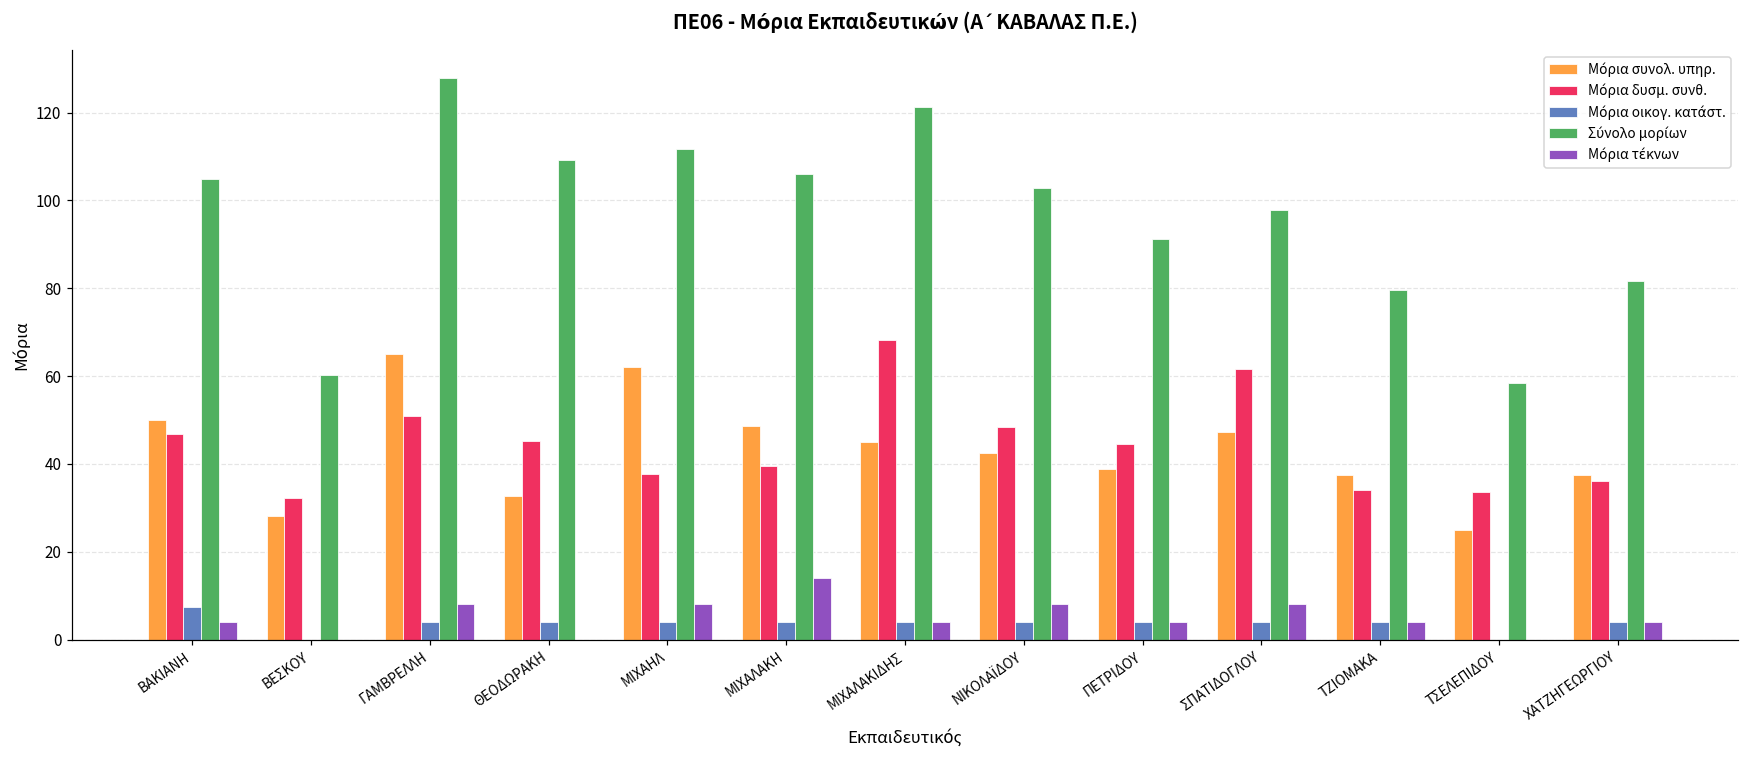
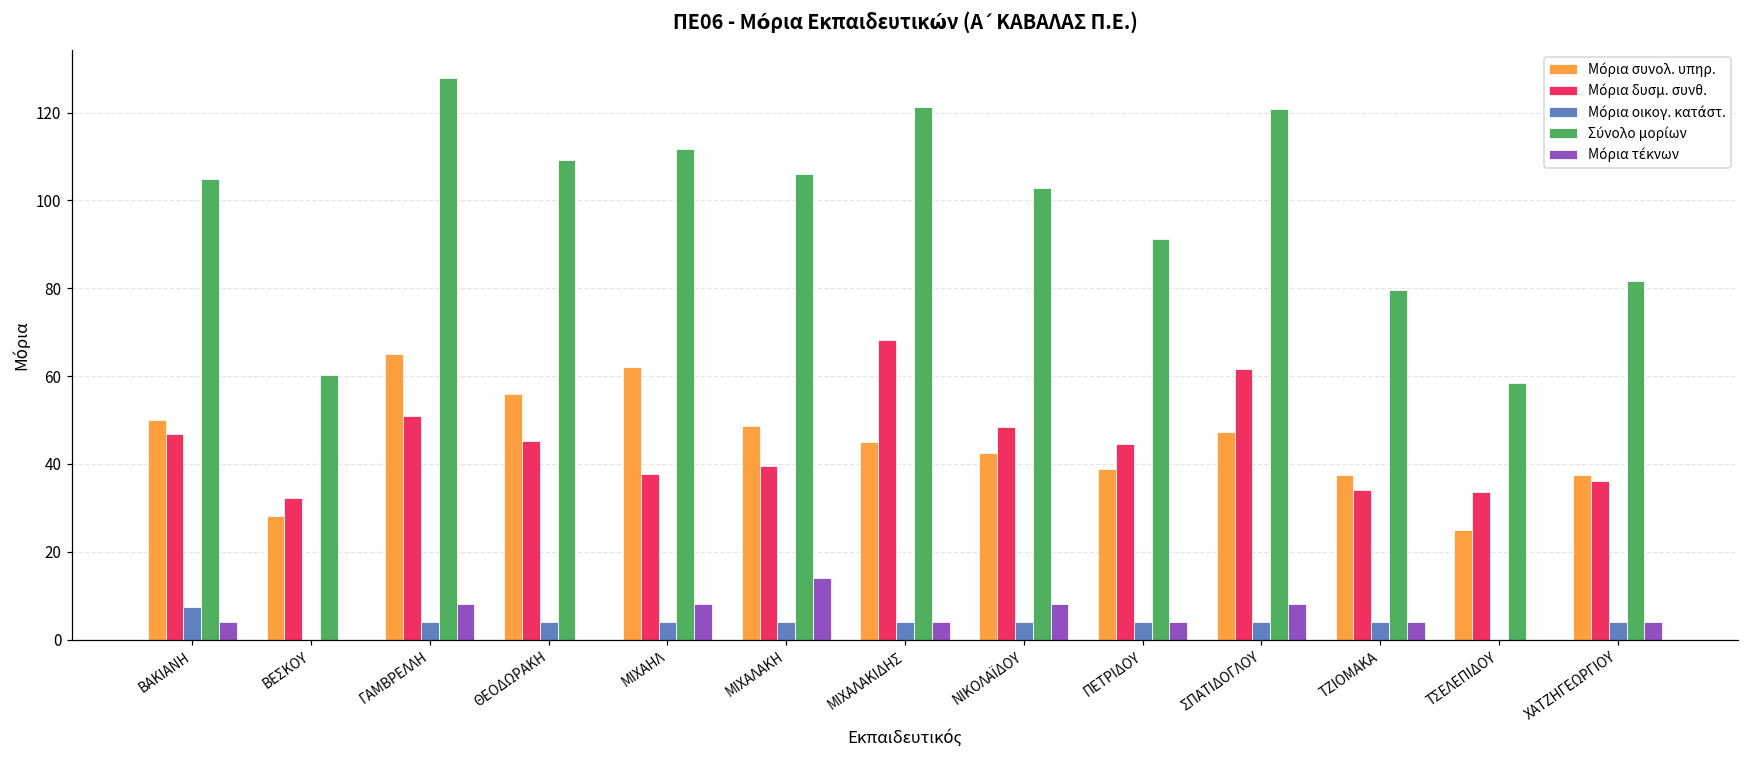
  {
    "Μόρια συνολ. υπηρ.": {
      "ΒΑΚΙΑΝΗ": 50,
      "ΒΕΣΚΟΥ": 28,
      "ΓΑΜΒΡΕΛΛΗ": 65,
-     "ΘΕΟΔΩΡΑΚΗ": 33,
+     "ΘΕΟΔΩΡΑΚΗ": 56,
      "ΜΙΧΑΗΛ": 62,
      "ΜΙΧΑΛΑΚΗ": 49,
      "ΜΙΧΑΛΑΚΙΔΗΣ": 45,
      "ΝΙΚΟΛΑΪΔΟΥ": 43,
      "ΠΕΤΡΙΔΟΥ": 39,
      "ΣΠΑΤΙΔΟΓΛΟΥ": 47,
      "ΤΖΙΟΜΑΚΑ": 38,
      "ΤΣΕΛΕΠΙΔΟΥ": 25,
      "ΧΑΤΖΗΓΕΩΡΓΙΟΥ": 38
    },
    "Μόρια δυσμ. συνθ.": {
      "ΒΑΚΙΑΝΗ": 47,
      "ΒΕΣΚΟΥ": 32,
      "ΓΑΜΒΡΕΛΛΗ": 51,
      "ΘΕΟΔΩΡΑΚΗ": 45,
      "ΜΙΧΑΗΛ": 38,
      "ΜΙΧΑΛΑΚΗ": 39,
      "ΜΙΧΑΛΑΚΙΔΗΣ": 68,
      "ΝΙΚΟΛΑΪΔΟΥ": 48,
      "ΠΕΤΡΙΔΟΥ": 44,
      "ΣΠΑΤΙΔΟΓΛΟΥ": 62,
      "ΤΖΙΟΜΑΚΑ": 34,
      "ΤΣΕΛΕΠΙΔΟΥ": 34,
      "ΧΑΤΖΗΓΕΩΡΓΙΟΥ": 36
    },
    "Μόρια οικογ. κατάστ.": {
      "ΒΑΚΙΑΝΗ": 7,
      "ΒΕΣΚΟΥ": 0,
      "ΓΑΜΒΡΕΛΛΗ": 4,
      "ΘΕΟΔΩΡΑΚΗ": 4,
      "ΜΙΧΑΗΛ": 4,
      "ΜΙΧΑΛΑΚΗ": 4,
      "ΜΙΧΑΛΑΚΙΔΗΣ": 4,
      "ΝΙΚΟΛΑΪΔΟΥ": 4,
      "ΠΕΤΡΙΔΟΥ": 4,
      "ΣΠΑΤΙΔΟΓΛΟΥ": 4,
      "ΤΖΙΟΜΑΚΑ": 4,
      "ΤΣΕΛΕΠΙΔΟΥ": 0,
      "ΧΑΤΖΗΓΕΩΡΓΙΟΥ": 4
    },
    "Σύνολο μορίων": {
      "ΒΑΚΙΑΝΗ": 105,
      "ΒΕΣΚΟΥ": 60,
      "ΓΑΜΒΡΕΛΛΗ": 128,
      "ΘΕΟΔΩΡΑΚΗ": 109,
      "ΜΙΧΑΗΛ": 112,
      "ΜΙΧΑΛΑΚΗ": 106,
      "ΜΙΧΑΛΑΚΙΔΗΣ": 121,
      "ΝΙΚΟΛΑΪΔΟΥ": 103,
      "ΠΕΤΡΙΔΟΥ": 91,
-     "ΣΠΑΤΙΔΟΓΛΟΥ": 98,
+     "ΣΠΑΤΙΔΟΓΛΟΥ": 121,
      "ΤΖΙΟΜΑΚΑ": 80,
      "ΤΣΕΛΕΠΙΔΟΥ": 59,
      "ΧΑΤΖΗΓΕΩΡΓΙΟΥ": 82
    },
    "Μόρια τέκνων": {
      "ΒΑΚΙΑΝΗ": 4,
      "ΒΕΣΚΟΥ": 0,
      "ΓΑΜΒΡΕΛΛΗ": 8,
      "ΘΕΟΔΩΡΑΚΗ": 0,
      "ΜΙΧΑΗΛ": 8,
      "ΜΙΧΑΛΑΚΗ": 14,
      "ΜΙΧΑΛΑΚΙΔΗΣ": 4,
      "ΝΙΚΟΛΑΪΔΟΥ": 8,
      "ΠΕΤΡΙΔΟΥ": 4,
      "ΣΠΑΤΙΔΟΓΛΟΥ": 8,
      "ΤΖΙΟΜΑΚΑ": 4,
      "ΤΣΕΛΕΠΙΔΟΥ": 0,
      "ΧΑΤΖΗΓΕΩΡΓΙΟΥ": 4
    }
  }
